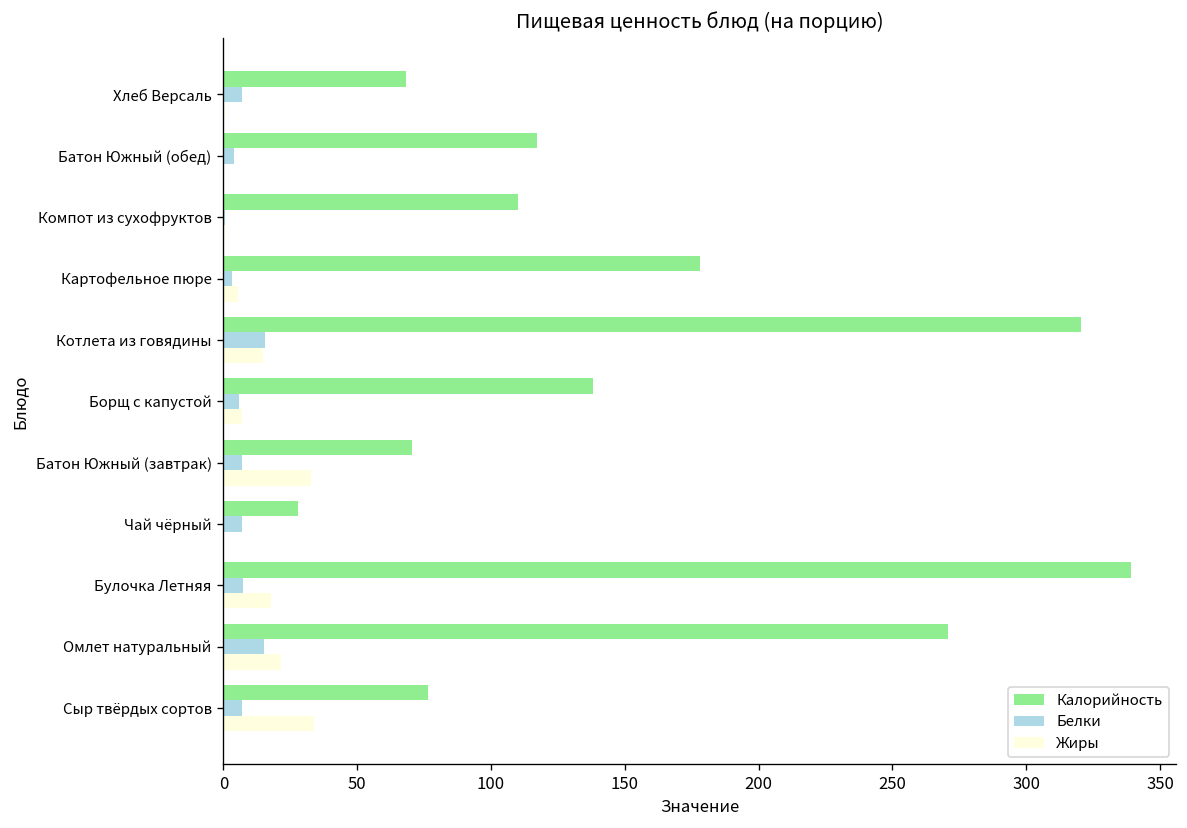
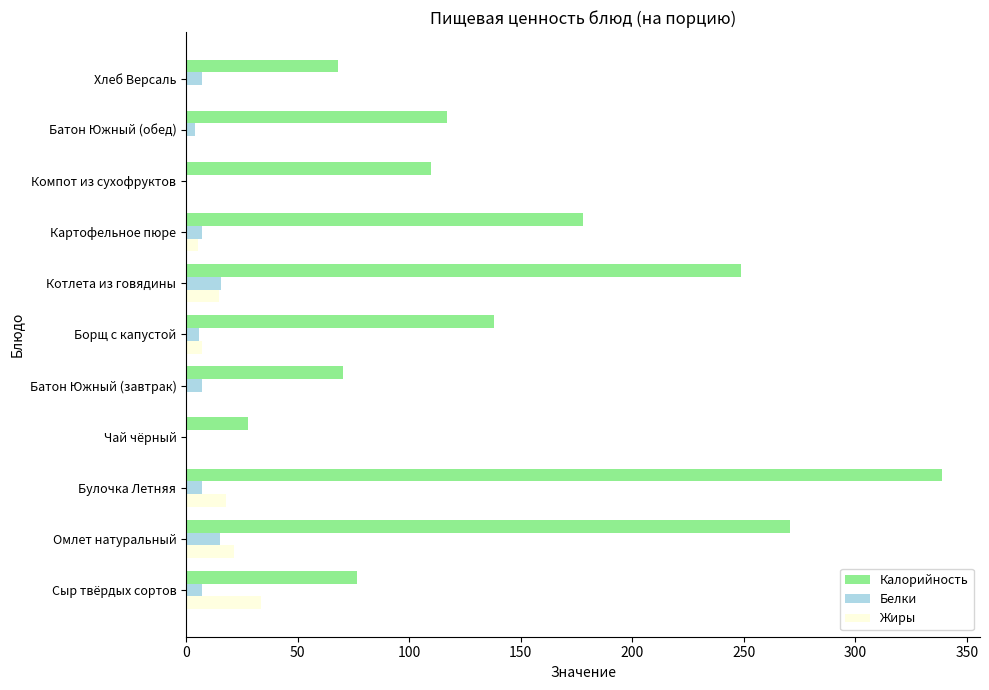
  {
    "Калорийность": {
      "Хлеб Версаль": 68,
      "Батон Южный (обед)": 117,
      "Компот из сухофруктов": 110,
      "Картофельное пюре": 178,
-     "Котлета из говядины": 320,
+     "Котлета из говядины": 249,
      "Борщ с капустой": 138,
      "Батон Южный (завтрак)": 70,
      "Чай чёрный": 28,
      "Булочка Летняя": 339,
      "Омлет натуральный": 271,
      "Сыр твёрдых сортов": 77
    },
    "Белки": {
      "Хлеб Версаль": 7,
      "Батон Южный (обед)": 4,
-     "Картофельное пюре": 3,
+     "Картофельное пюре": 7,
      "Котлета из говядины": 15,
      "Борщ с капустой": 6,
      "Батон Южный (завтрак)": 7,
-     "Чай чёрный": 7,
+     "Чай чёрный": 0,
      "Булочка Летняя": 7,
      "Омлет натуральный": 15,
      "Сыр твёрдых сортов": 7
    },
    "Жиры": {
      "Картофельное пюре": 5,
      "Котлета из говядины": 15,
      "Борщ с капустой": 7,
-     "Батон Южный (завтрак)": 33,
+     "Батон Южный (завтрак)": 0,
      "Булочка Летняя": 18,
      "Омлет натуральный": 22,
      "Сыр твёрдых сортов": 34
    }
  }
